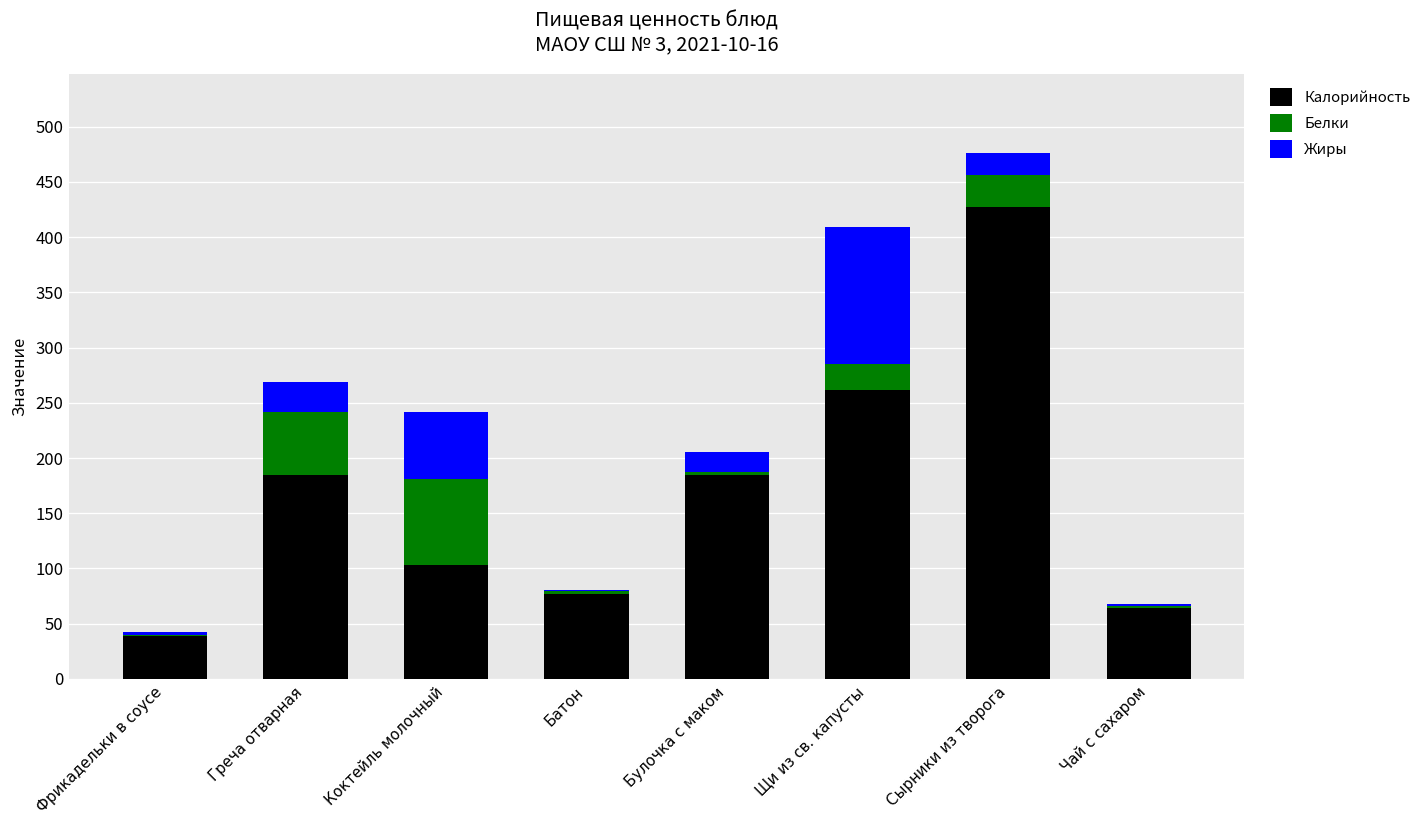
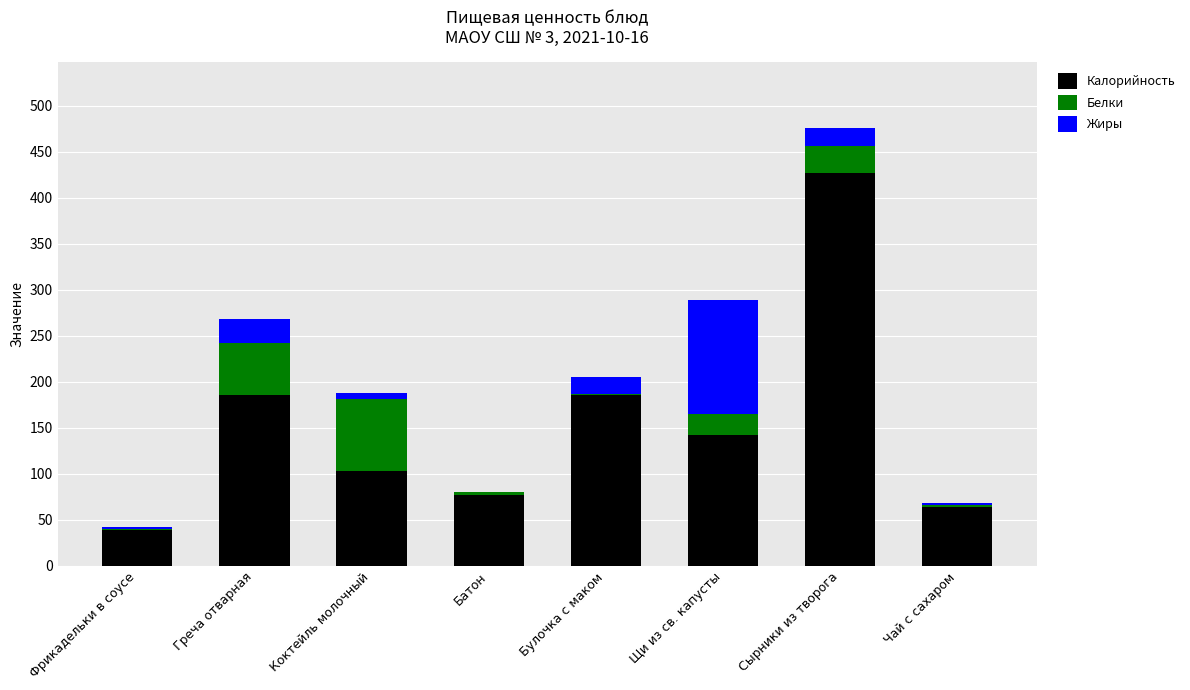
  {
    "Калорийность": {
      "Фрикадельки в соусе": 40,
      "Греча отварная": 190,
      "Коктейль молочный": 100,
      "Батон": 80,
      "Булочка с маком": 190,
-     "Щи из св. капусты": 260,
+     "Щи из св. капусты": 140,
      "Сырники из творога": 430,
      "Чай с сахаром": 60
    },
    "Белки": {
      "Греча отварная": 60,
      "Коктейль молочный": 80,
      "Щи из св. капусты": 20,
      "Сырники из творога": 30
    },
    "Жиры": {
      "Греча отварная": 30,
-     "Коктейль молочный": 60,
+     "Коктейль молочный": 10,
      "Булочка с маком": 20,
      "Щи из св. капусты": 120,
      "Сырники из творога": 20
    }
  }
